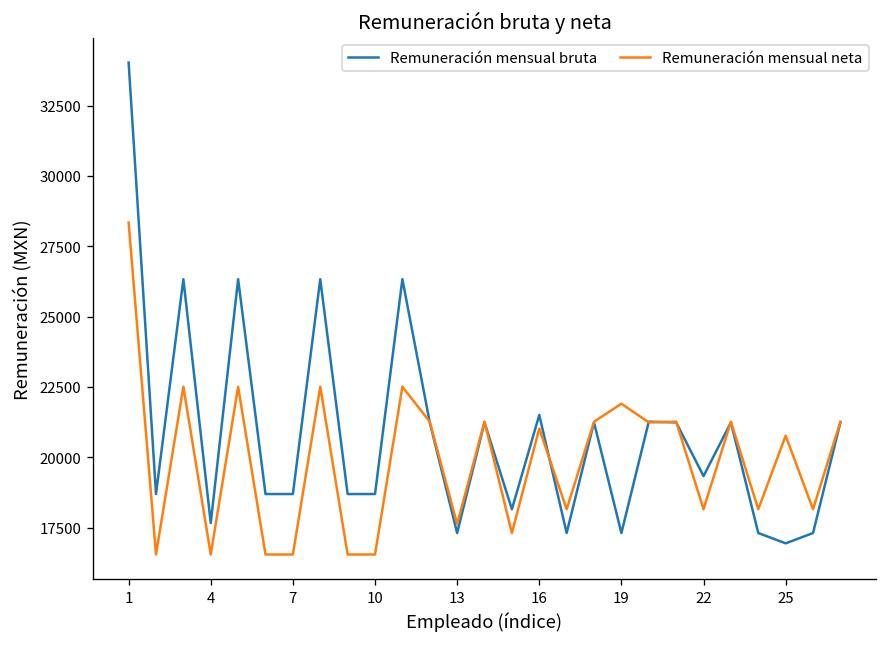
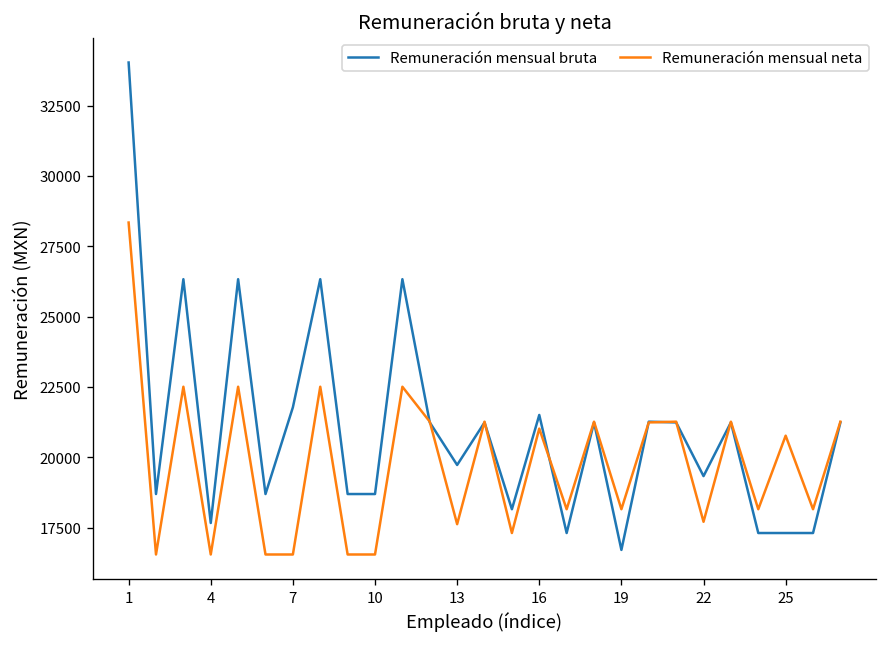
  {
    "Remuneración mensual bruta": {
      "1": 34000,
      "4": 17700,
-     "7": 18700,
+     "7": 21800,
      "10": 18700,
-     "13": 17300,
+     "13": 19700,
      "16": 21500,
-     "19": 17300,
+     "19": 16700,
      "22": 19300,
-     "25": 16900
+     "25": 17300
    },
    "Remuneración mensual neta": {
      "1": 28300,
      "4": 16500,
      "7": 16500,
      "10": 16500,
      "13": 17600,
      "16": 21000,
-     "19": 21900,
-     "22": 18200,
+     "19": 18200,
+     "22": 17700,
      "25": 20800
    }
  }
